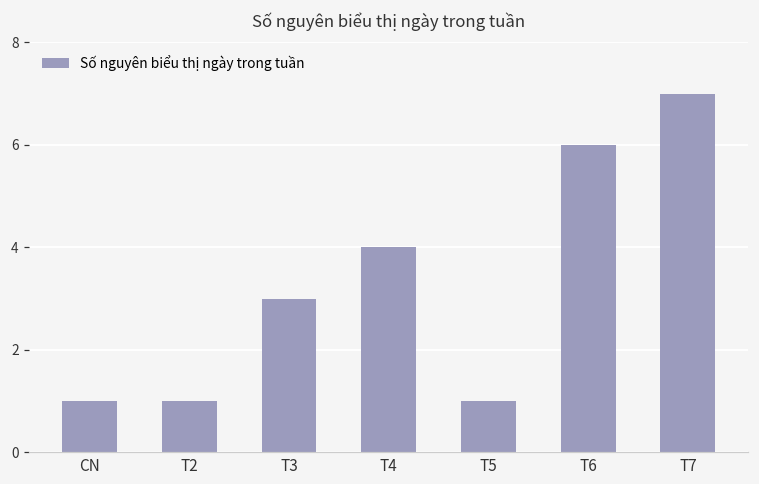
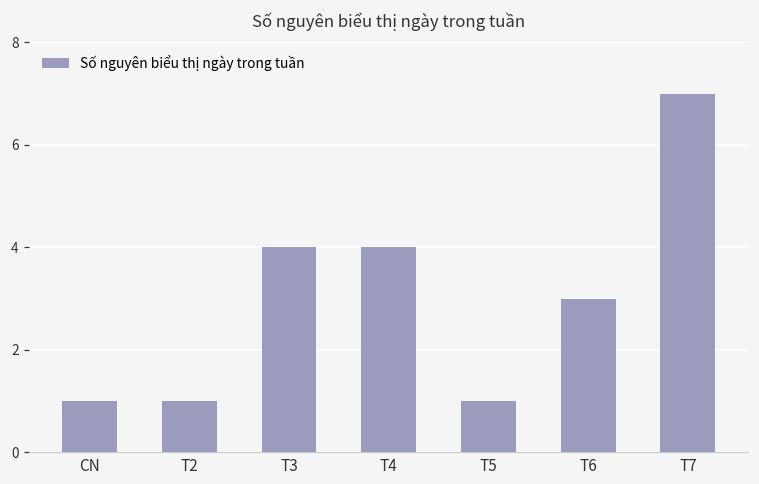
  {
    "CN": 1,
    "T2": 1,
-   "T3": 3,
+   "T3": 4,
    "T4": 4,
    "T5": 1,
-   "T6": 6,
+   "T6": 3,
    "T7": 7
  }
